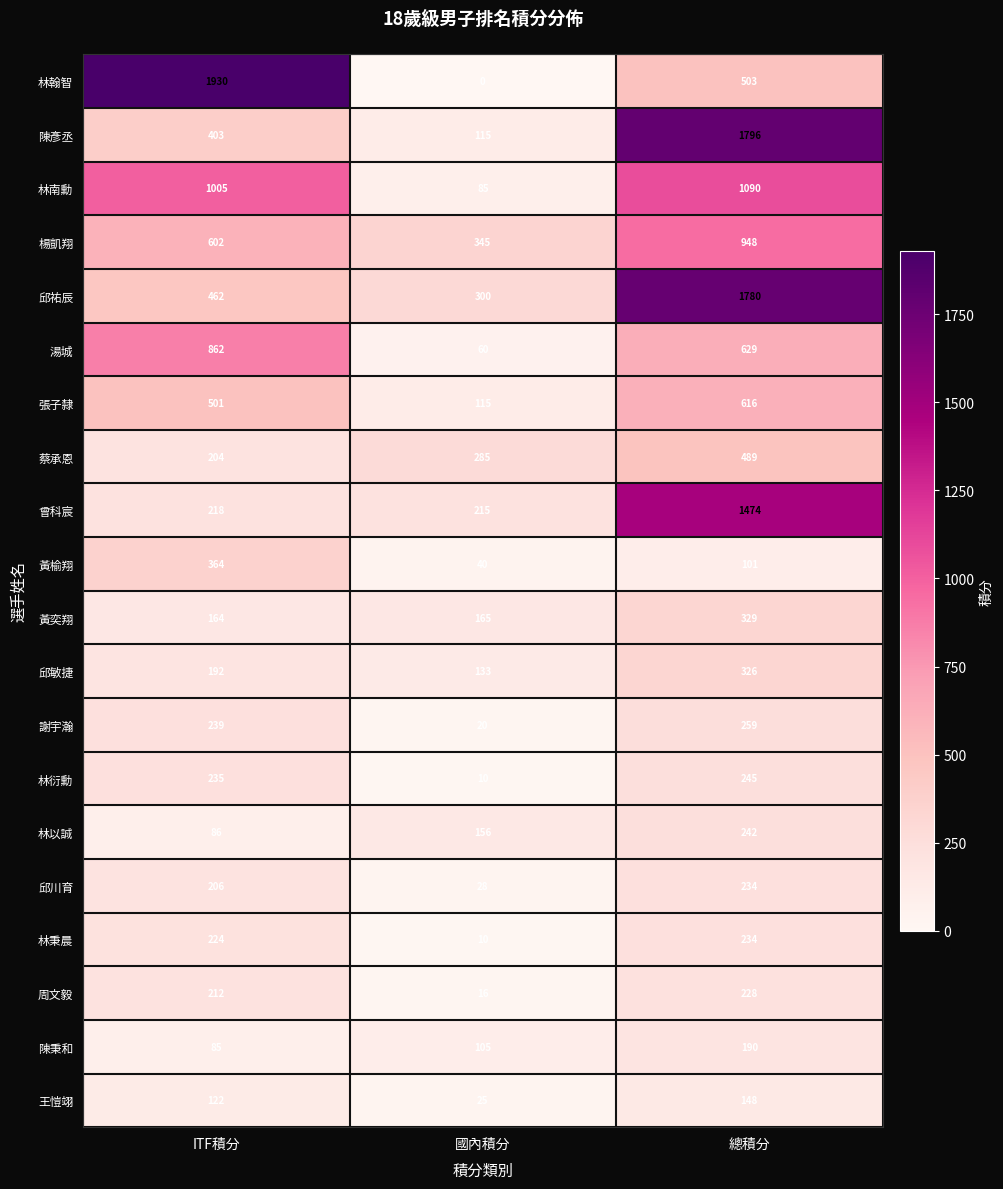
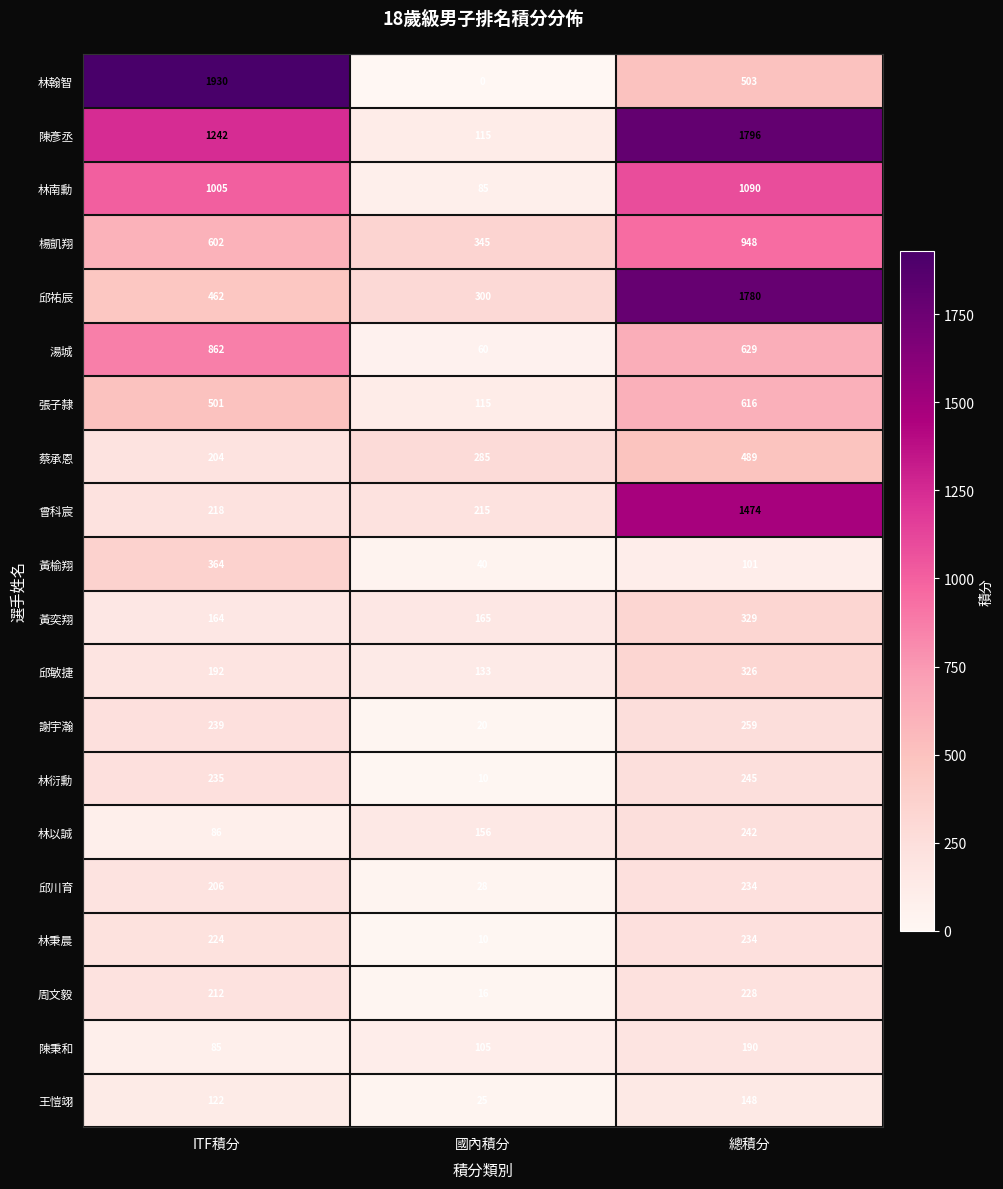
  {
    "林翰智": {
      "ITF積分": 1930,
      "總積分": 503
    },
    "陳彥丞": {
-     "ITF積分": 403,
+     "ITF積分": 1242,
      "總積分": 1796
    },
    "林南勳": {
      "ITF積分": 1005,
      "總積分": 1090
    },
    "楊凱翔": {
      "ITF積分": 602,
      "總積分": 948
    },
    "邱祐辰": {
      "ITF積分": 462,
      "總積分": 1780
    },
    "湯城": {
      "ITF積分": 862,
      "總積分": 629
    },
    "張子隸": {
      "ITF積分": 501,
      "總積分": 616
    },
    "蔡承恩": {
      "總積分": 489
    },
    "曾科宸": {
      "總積分": 1474
    },
    "黃榆翔": {
      "ITF積分": 364
    }
  }
